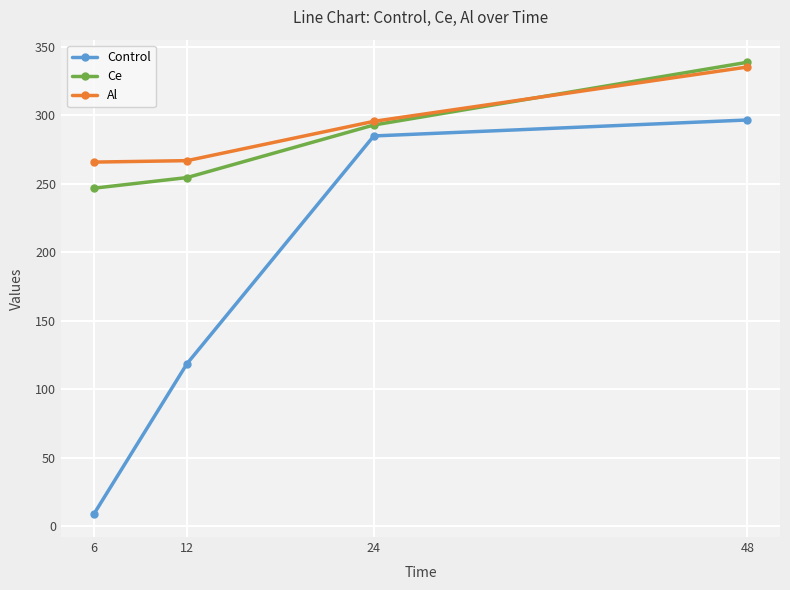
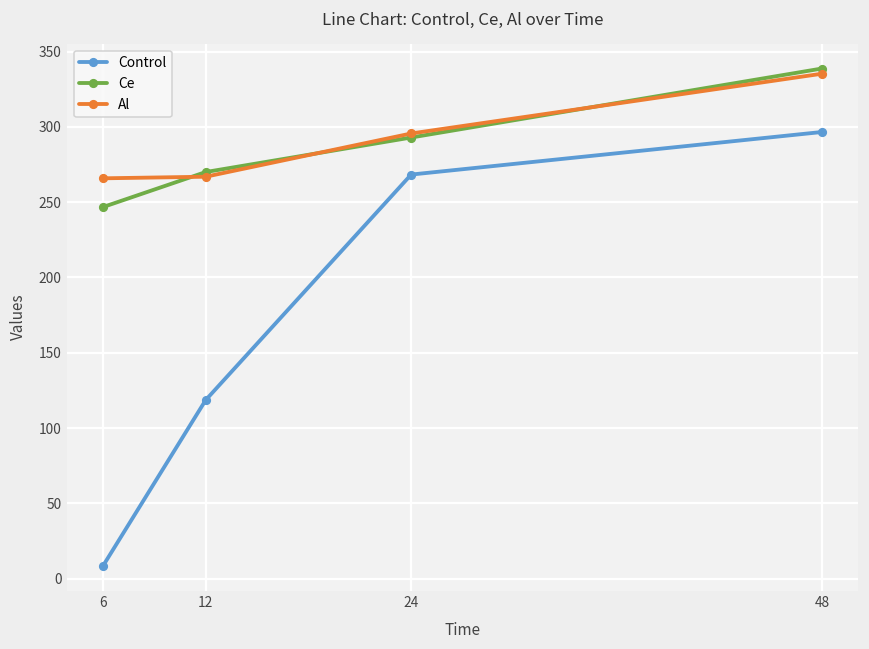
  {
    "Control": {
      "6": 9,
      "12": 119,
-     "24": 285,
+     "24": 268,
      "48": 297
    },
    "Ce": {
      "6": 247,
-     "12": 255,
+     "12": 270,
      "24": 293,
      "48": 339
    },
    "Al": {
      "6": 266,
      "12": 267,
      "24": 296,
      "48": 335
    }
  }
